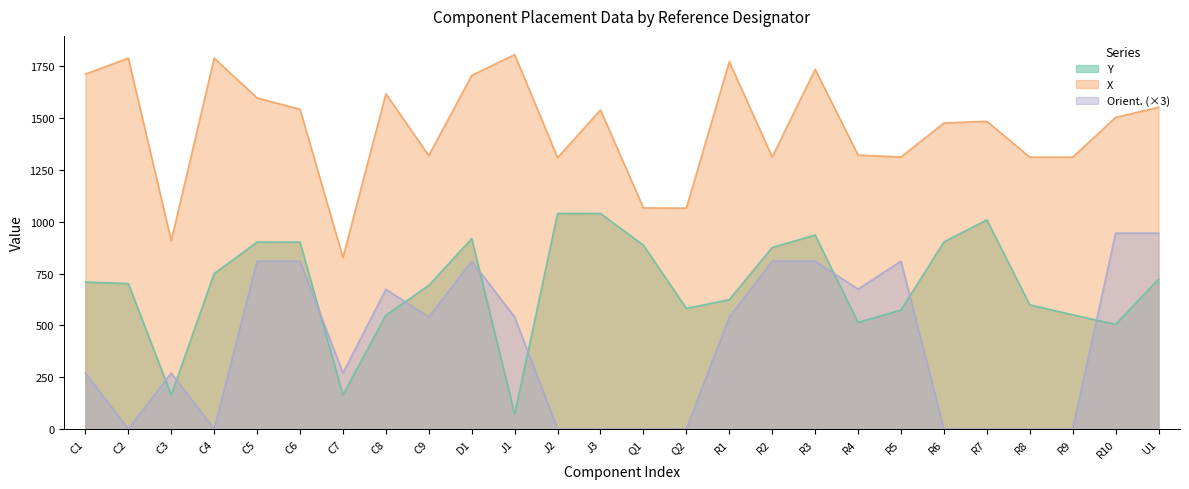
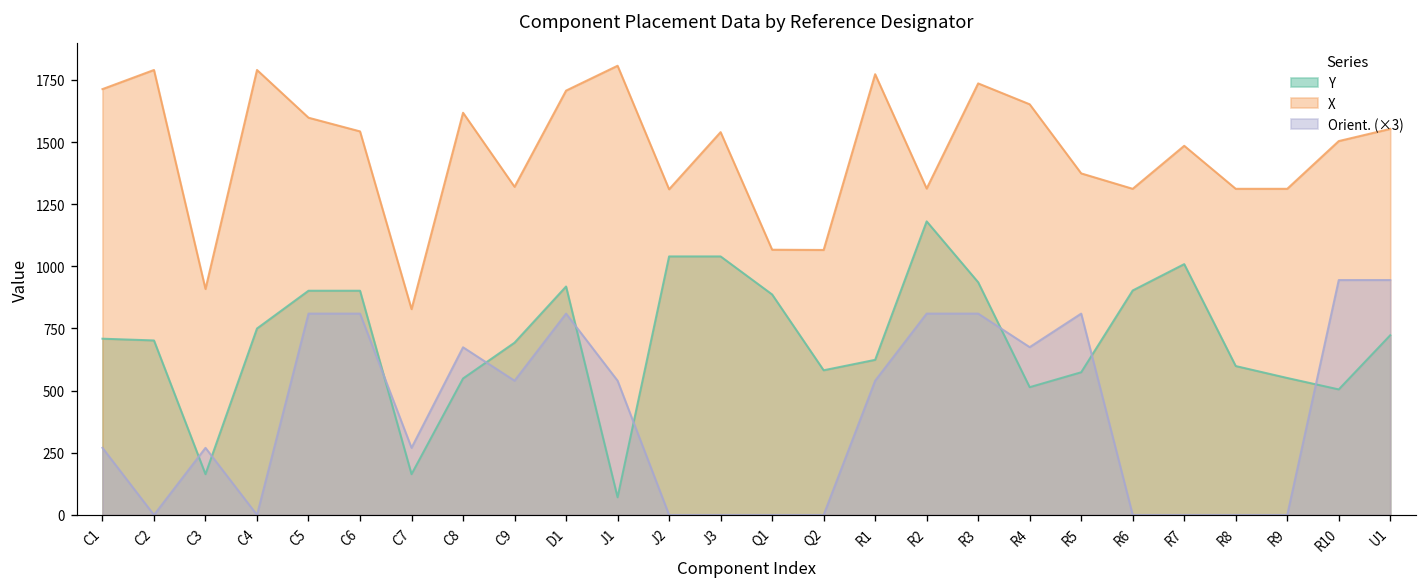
  {
    "Y": {
      "C1": 710,
      "C2": 700,
      "C3": 160,
      "C4": 750,
      "C5": 900,
      "C6": 900,
      "C7": 160,
      "C8": 550,
      "C9": 690,
      "D1": 920,
      "J1": 70,
      "J2": 1040,
      "J3": 1040,
      "Q1": 890,
      "Q2": 580,
      "R1": 620,
-     "R2": 880,
+     "R2": 1180,
      "R3": 940,
      "R4": 510,
      "R5": 570,
      "R6": 900,
      "R7": 1010,
      "R8": 600,
      "R9": 550,
      "R10": 510,
      "U1": 720
    },
    "X": {
      "C1": 1710,
      "C2": 1790,
      "C3": 910,
      "C4": 1790,
      "C5": 1600,
      "C6": 1540,
      "C7": 830,
      "C8": 1620,
      "C9": 1320,
      "D1": 1710,
      "J1": 1810,
      "J2": 1310,
      "J3": 1540,
      "Q1": 1070,
      "Q2": 1070,
      "R1": 1770,
      "R2": 1310,
      "R3": 1740,
-     "R4": 1320,
-     "R5": 1310,
-     "R6": 1480,
+     "R4": 1650,
+     "R5": 1370,
+     "R6": 1310,
      "R7": 1490,
      "R8": 1310,
      "R9": 1310,
      "R10": 1500,
      "U1": 1550
    },
    "Orient. (×3)": {
      "C1": 270,
      "C2": 0,
      "C3": 270,
      "C4": 0,
      "C5": 810,
      "C6": 810,
      "C7": 270,
      "C8": 670,
      "C9": 540,
      "D1": 810,
      "J1": 540,
      "J2": 0,
      "J3": 0,
      "Q1": 0,
      "Q2": 0,
      "R1": 540,
      "R2": 810,
      "R3": 810,
      "R4": 680,
      "R5": 810,
      "R6": 0,
      "R7": 0,
      "R8": 0,
      "R9": 0,
      "R10": 940,
      "U1": 950
    }
  }
